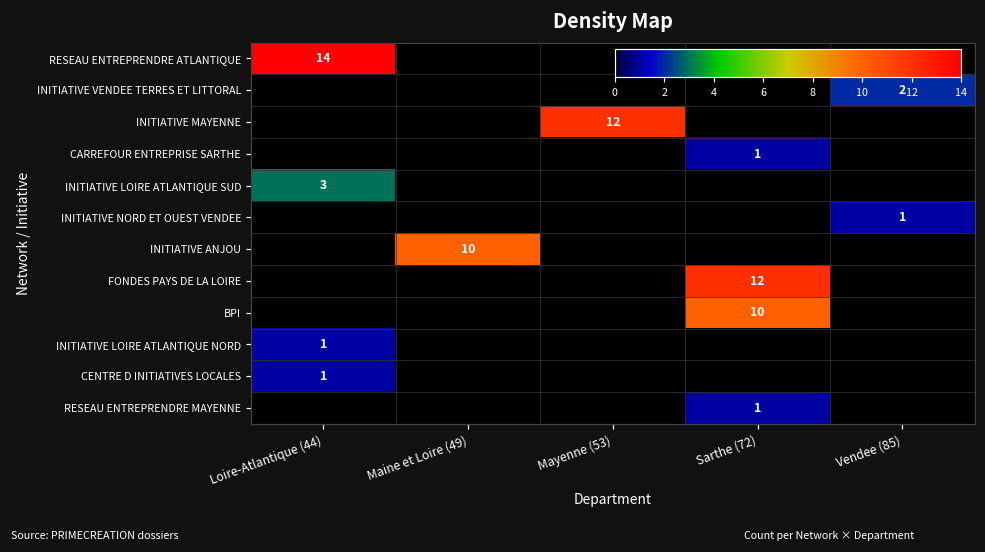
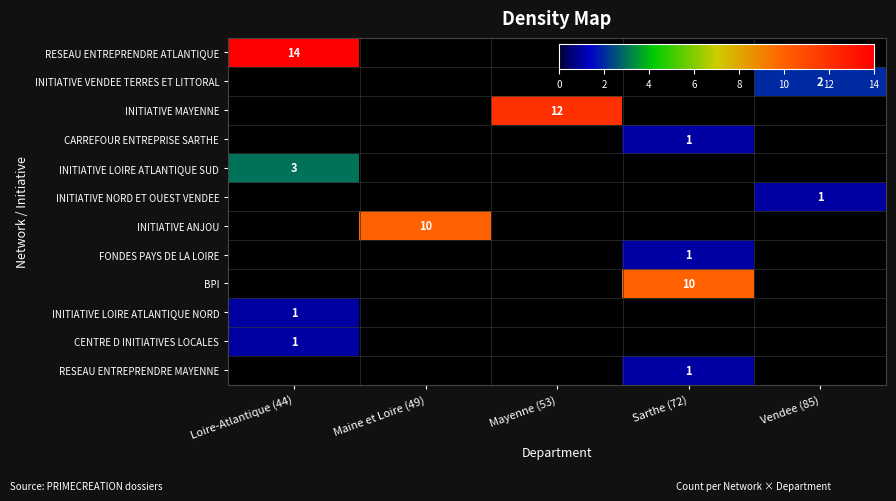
  {
    "RESEAU ENTREPRENDRE ATLANTIQUE": {
      "Loire-Atlantique (44)": 14
    },
    "INITIATIVE VENDEE TERRES ET LITTORAL": {
      "Vendee (85)": 2
    },
    "INITIATIVE MAYENNE": {
      "Mayenne (53)": 12
    },
    "CARREFOUR ENTREPRISE SARTHE": {
      "Sarthe (72)": 1
    },
    "INITIATIVE LOIRE ATLANTIQUE SUD": {
      "Loire-Atlantique (44)": 3
    },
    "INITIATIVE NORD ET OUEST VENDEE": {
      "Vendee (85)": 1
    },
    "INITIATIVE ANJOU": {
      "Maine et Loire (49)": 10
    },
    "FONDES PAYS DE LA LOIRE": {
-     "Sarthe (72)": 12
+     "Sarthe (72)": 1
    },
    "BPI": {
      "Sarthe (72)": 10
    },
    "INITIATIVE LOIRE ATLANTIQUE NORD": {
      "Loire-Atlantique (44)": 1
    },
    "CENTRE D INITIATIVES LOCALES": {
      "Loire-Atlantique (44)": 1
    },
    "RESEAU ENTREPRENDRE MAYENNE": {
      "Sarthe (72)": 1
    }
  }
